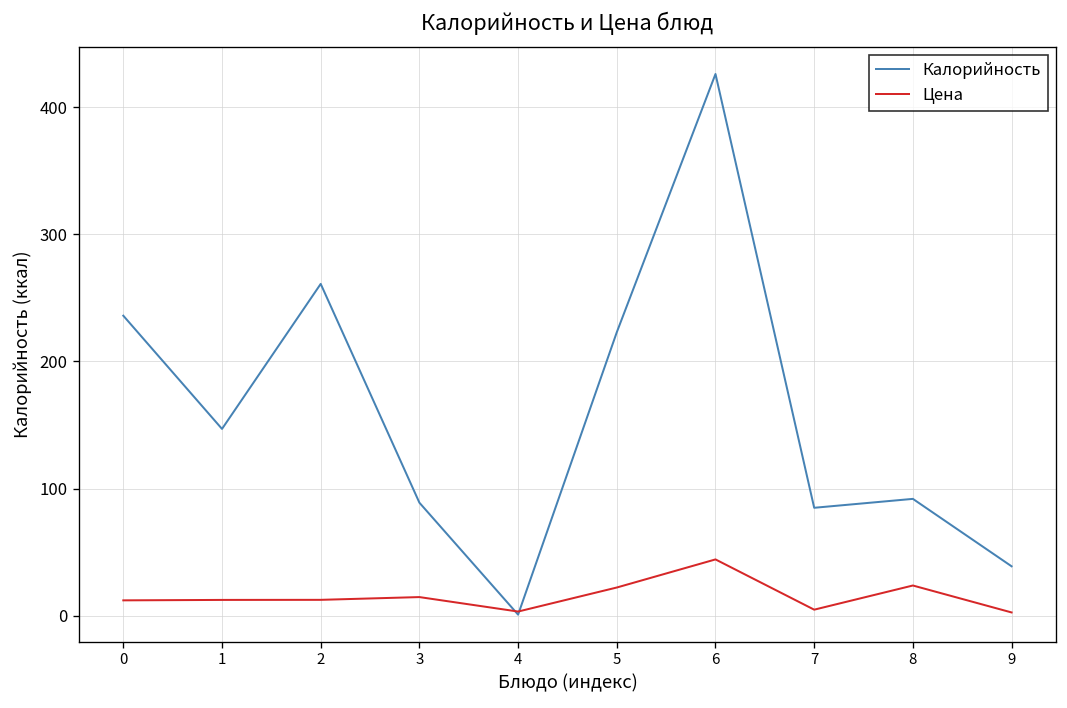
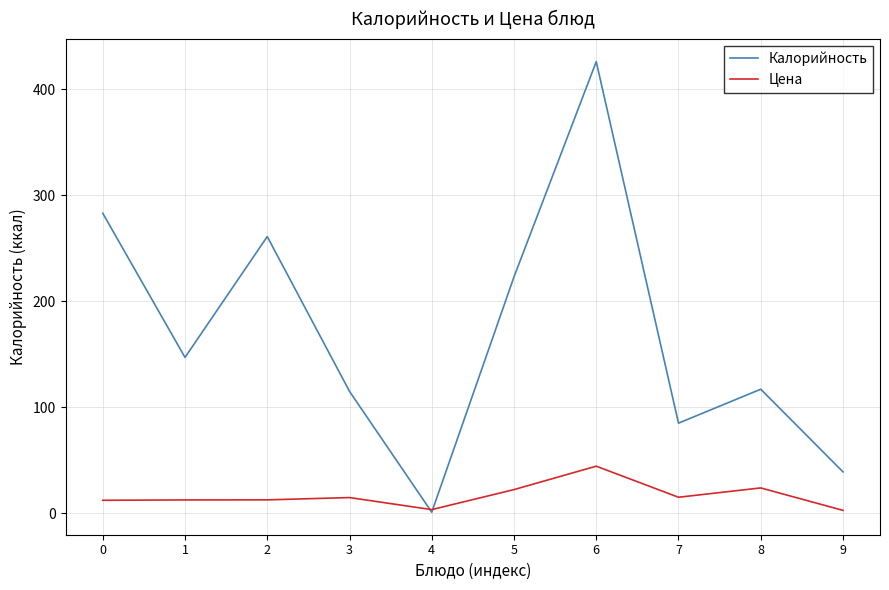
  {
    "Калорийность": {
-     "0": 236,
+     "0": 283,
      "1": 147,
      "2": 261,
-     "3": 89,
+     "3": 115,
      "4": 1,
      "5": 223,
      "6": 426,
      "7": 85,
-     "8": 92,
+     "8": 117,
      "9": 39
    },
    "Цена": {
      "0": 12,
      "1": 13,
      "2": 13,
      "3": 15,
      "4": 3,
      "5": 22,
      "6": 44,
-     "7": 5,
+     "7": 15,
      "8": 24,
      "9": 3
    }
  }
